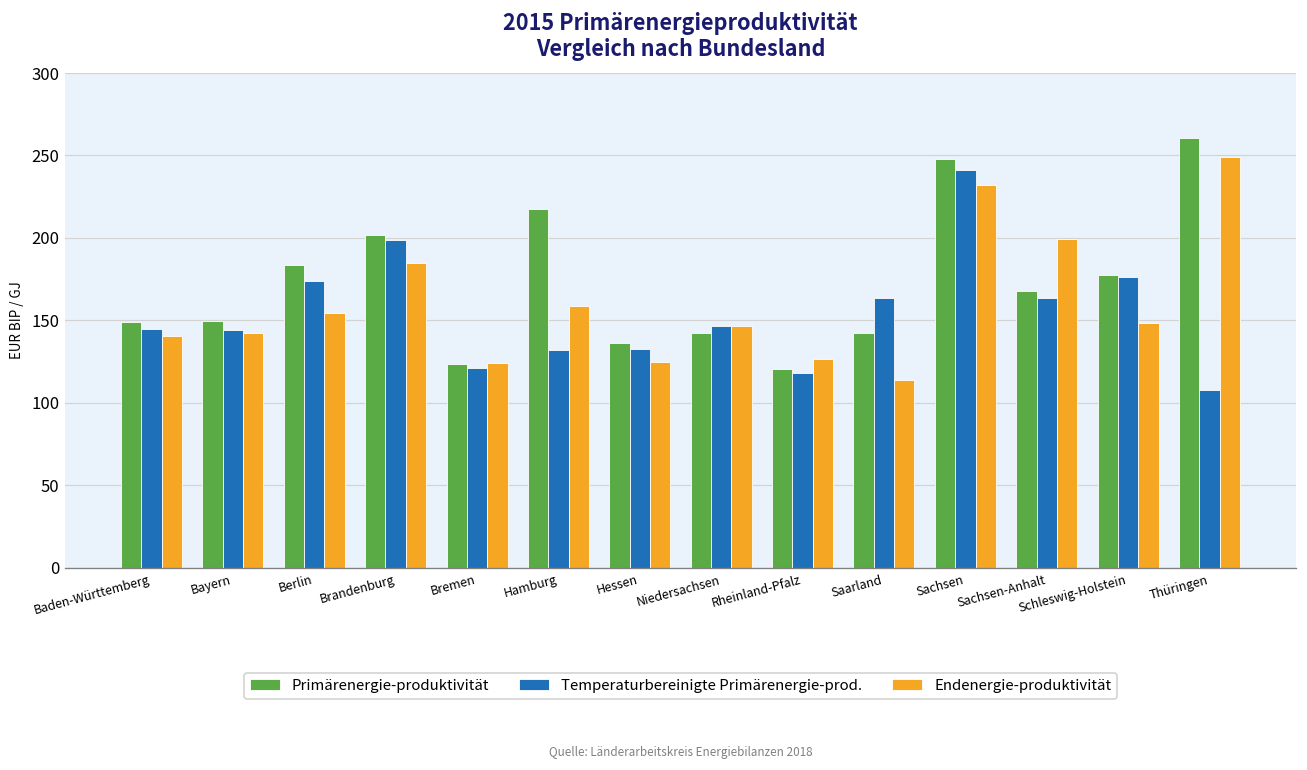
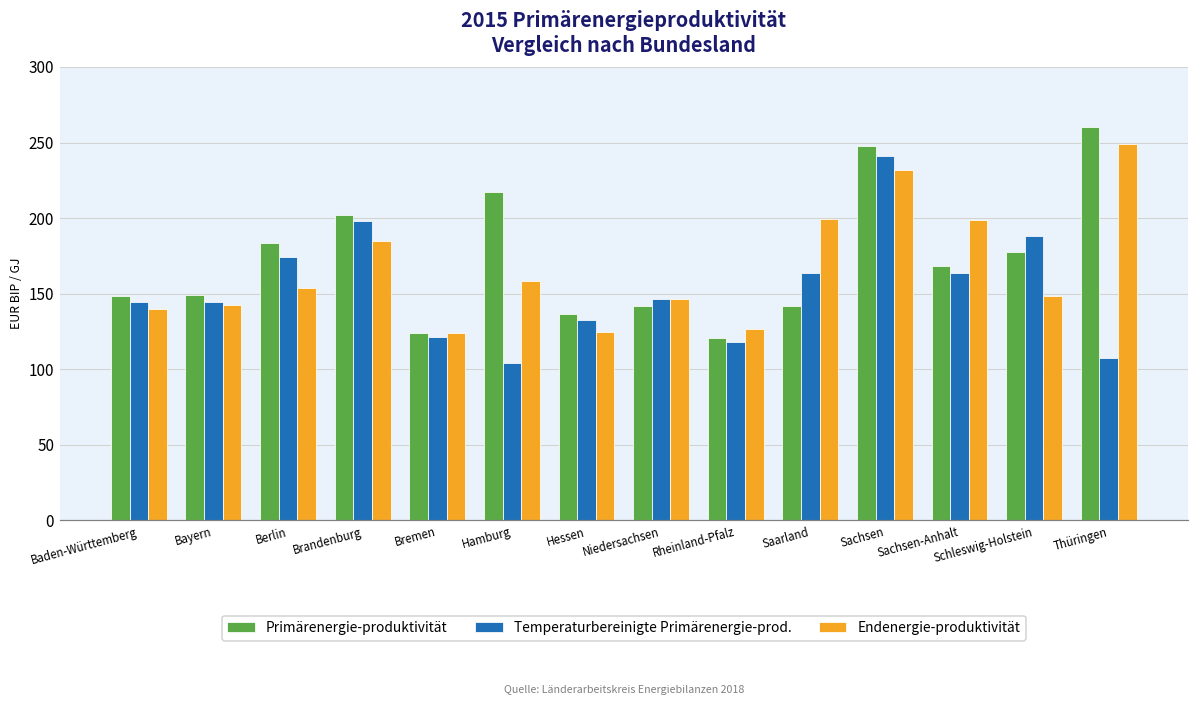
  {
    "Primärenergie-produktivität": {
      "Baden-Württemberg": 149,
      "Bayern": 149,
      "Berlin": 183,
      "Brandenburg": 202,
      "Bremen": 124,
      "Hamburg": 218,
      "Hessen": 136,
      "Niedersachsen": 142,
      "Rheinland-Pfalz": 121,
      "Saarland": 142,
      "Sachsen": 248,
      "Sachsen-Anhalt": 168,
      "Schleswig-Holstein": 178,
      "Thüringen": 261
    },
    "Temperaturbereinigte Primärenergie-prod.": {
      "Baden-Württemberg": 145,
      "Bayern": 144,
      "Berlin": 174,
      "Brandenburg": 198,
      "Bremen": 121,
-     "Hamburg": 132,
+     "Hamburg": 104,
      "Hessen": 133,
      "Niedersachsen": 146,
      "Rheinland-Pfalz": 118,
      "Saarland": 164,
      "Sachsen": 241,
      "Sachsen-Anhalt": 164,
-     "Schleswig-Holstein": 176,
+     "Schleswig-Holstein": 188,
      "Thüringen": 108
    },
    "Endenergie-produktivität": {
      "Baden-Württemberg": 140,
      "Bayern": 142,
      "Berlin": 154,
      "Brandenburg": 185,
      "Bremen": 124,
      "Hamburg": 158,
      "Hessen": 125,
      "Niedersachsen": 146,
      "Rheinland-Pfalz": 127,
-     "Saarland": 114,
+     "Saarland": 199,
      "Sachsen": 232,
      "Sachsen-Anhalt": 199,
      "Schleswig-Holstein": 148,
      "Thüringen": 249
    }
  }
